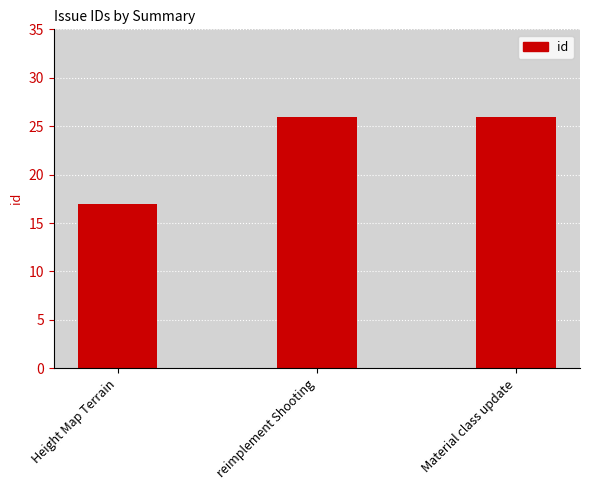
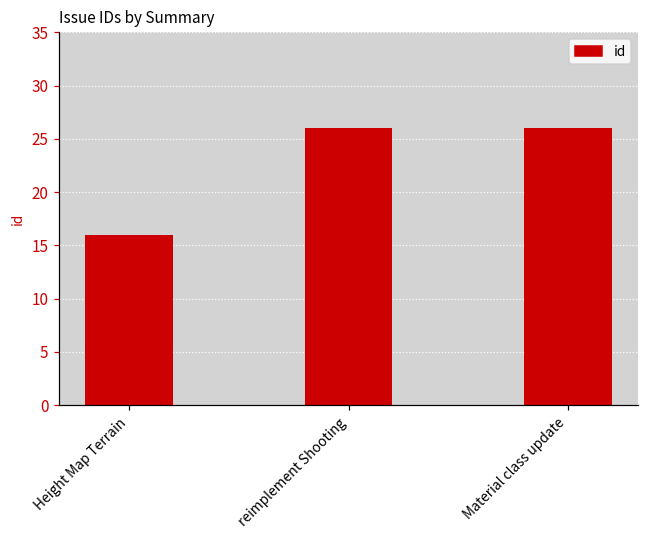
  {
-   "Height Map Terrain": 17,
+   "Height Map Terrain": 16,
    "reimplement Shooting": 26,
    "Material class update": 26
  }
